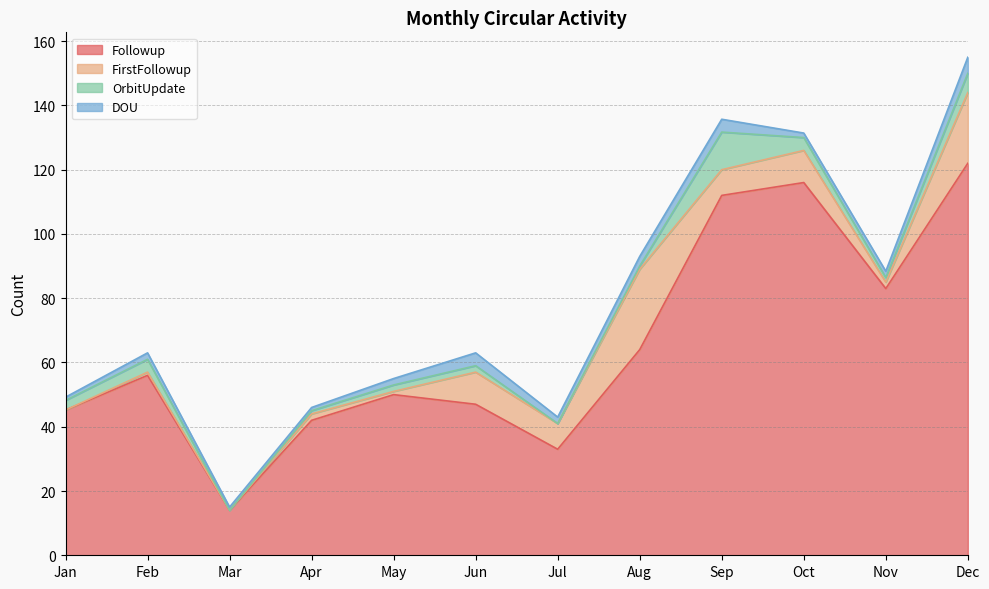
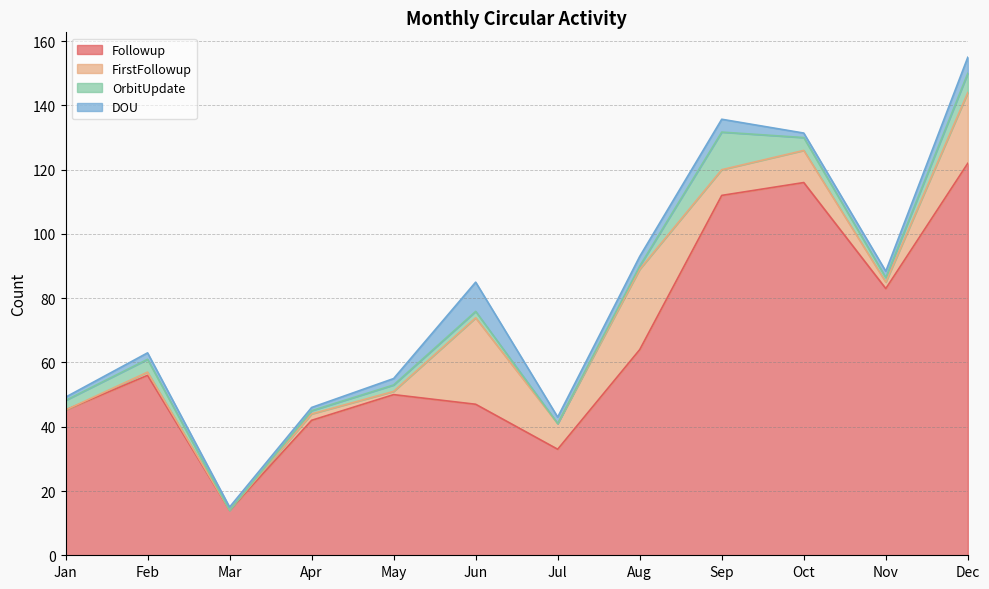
  {
    "Followup": {
      "Feb": 56,
      "Apr": 42,
      "May": 50,
      "Jun": 47,
      "Jul": 33,
      "Aug": 64,
      "Sep": 112,
      "Oct": 116,
      "Nov": 83,
      "Dec": 122
    },
    "FirstFollowup": {
      "Feb": 1,
      "Apr": 2,
      "May": 1,
-     "Jun": 10,
+     "Jun": 27,
      "Aug": 25,
      "Sep": 8,
      "Oct": 10,
      "Nov": 2,
      "Dec": 22
    },
    "OrbitUpdate": {
      "Jan": 3,
      "Feb": 4,
      "Apr": 1,
      "May": 2,
      "Jun": 2,
      "Aug": 1,
      "Sep": 12,
      "Oct": 4,
      "Nov": 1,
      "Dec": 6
    },
    "DOU": {
      "Jan": 1,
      "Feb": 2,
      "Mar": 1,
      "Apr": 1,
      "May": 2,
-     "Jun": 4,
+     "Jun": 9,
      "Jul": 2,
      "Aug": 3,
      "Sep": 4,
      "Oct": 1,
      "Nov": 2,
      "Dec": 5
    }
  }
